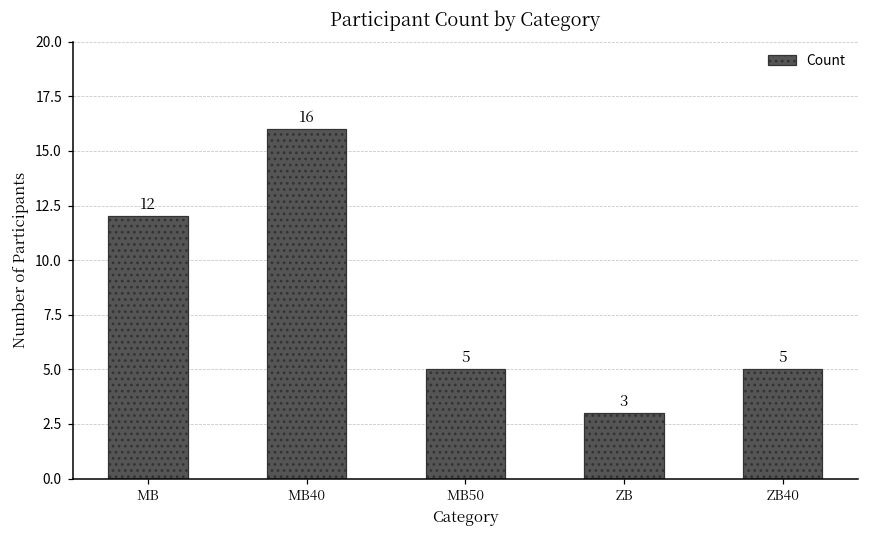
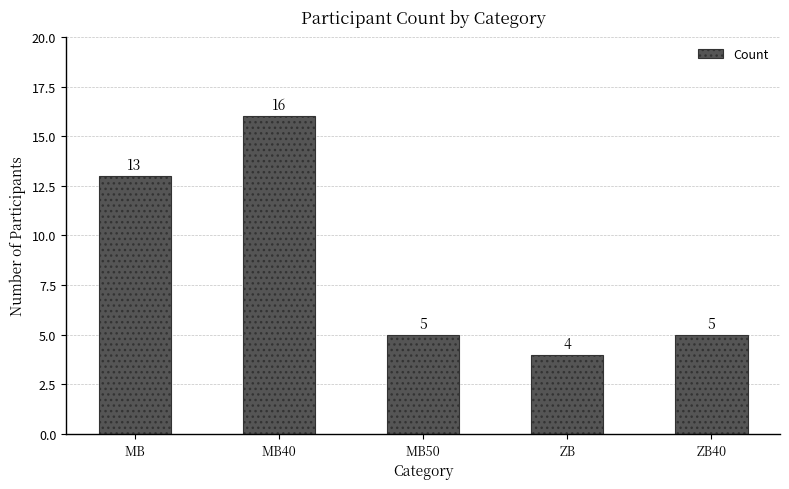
  {
-   "MB": 12,
+   "MB": 13,
    "MB40": 16,
    "MB50": 5,
-   "ZB": 3,
+   "ZB": 4,
    "ZB40": 5
  }
